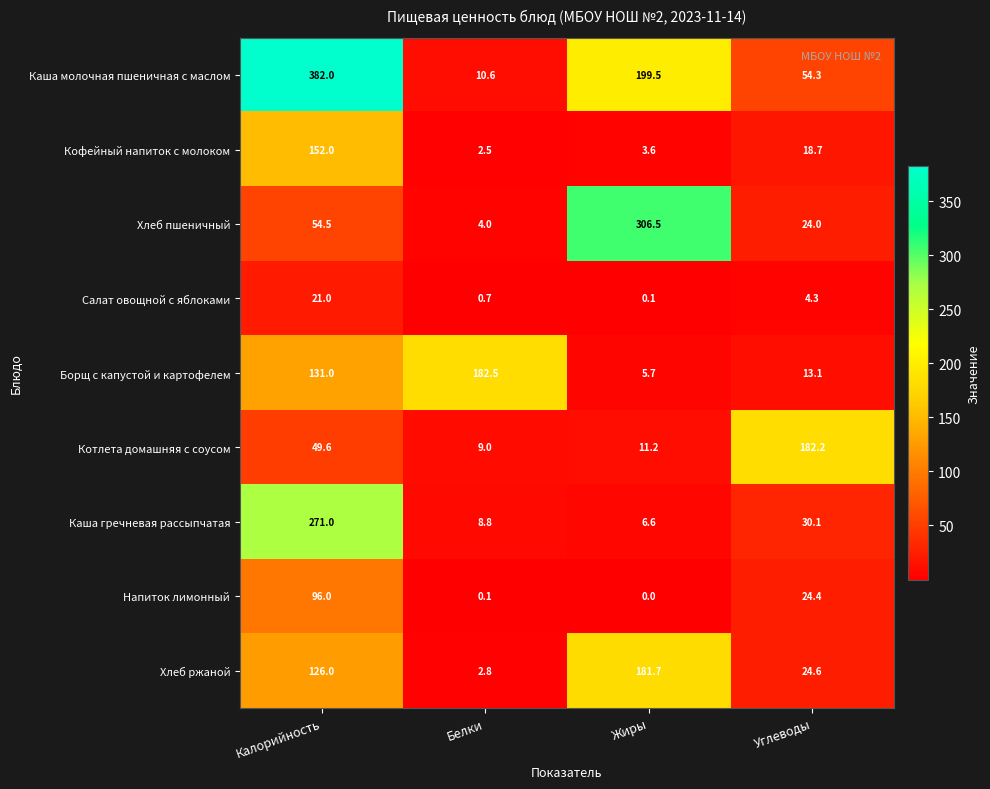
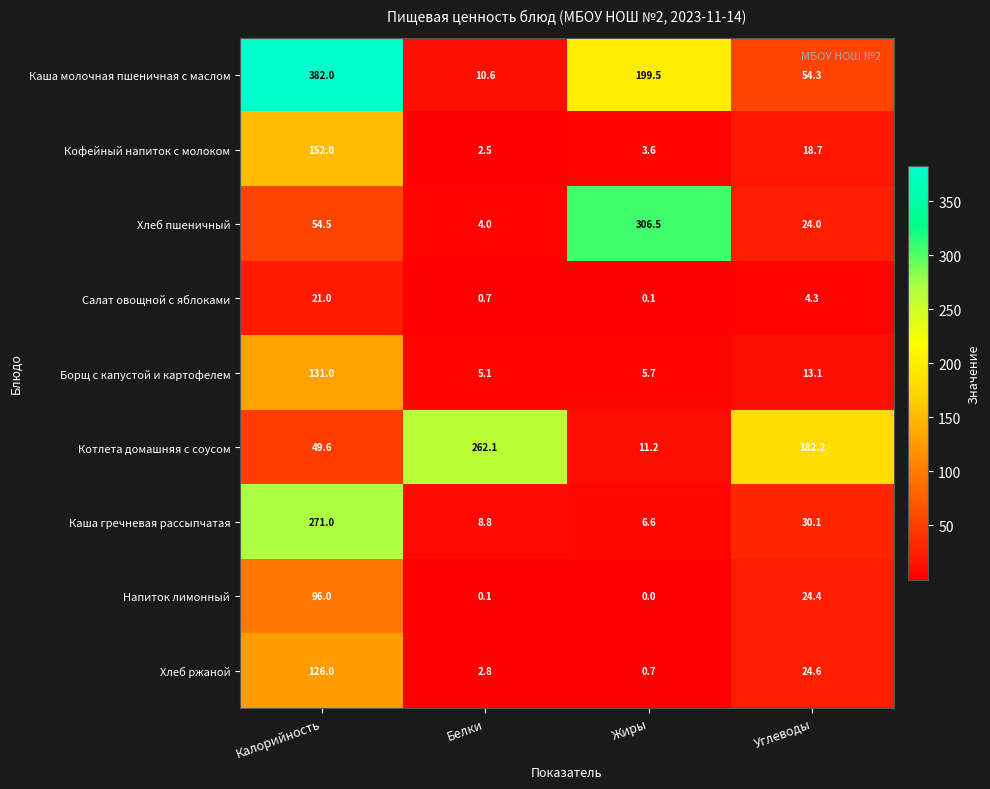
  {
    "Каша молочная пшеничная с маслом": {
      "Калорийность": 382.0,
      "Белки": 10.6,
      "Жиры": 199.5
    },
    "Кофейный напиток с молоком": {
      "Калорийность": 152.0,
      "Белки": 2.5,
      "Жиры": 3.6,
      "Углеводы": 18.7
    },
    "Хлеб пшеничный": {
      "Калорийность": 54.5,
      "Белки": 4.0,
      "Жиры": 306.5,
      "Углеводы": 24.0
    },
    "Салат овощной с яблоками": {
      "Калорийность": 21.0,
      "Белки": 0.7,
      "Жиры": 0.1,
      "Углеводы": 4.3
    },
    "Борщ с капустой и картофелем": {
      "Калорийность": 131.0,
-     "Белки": 182.5,
+     "Белки": 5.1,
      "Жиры": 5.7,
      "Углеводы": 13.1
    },
    "Котлета домашняя с соусом": {
      "Калорийность": 49.6,
-     "Белки": 9.0,
+     "Белки": 262.1,
      "Жиры": 11.2,
      "Углеводы": 182.2
    },
    "Каша гречневая рассыпчатая": {
      "Калорийность": 271.0,
      "Белки": 8.8,
      "Жиры": 6.6,
      "Углеводы": 30.1
    },
    "Напиток лимонный": {
      "Калорийность": 96.0,
      "Белки": 0.1,
      "Жиры": 0.0,
      "Углеводы": 24.4
    },
    "Хлеб ржаной": {
      "Калорийность": 126.0,
      "Белки": 2.8,
-     "Жиры": 181.7,
+     "Жиры": 0.7,
      "Углеводы": 24.6
    }
  }
